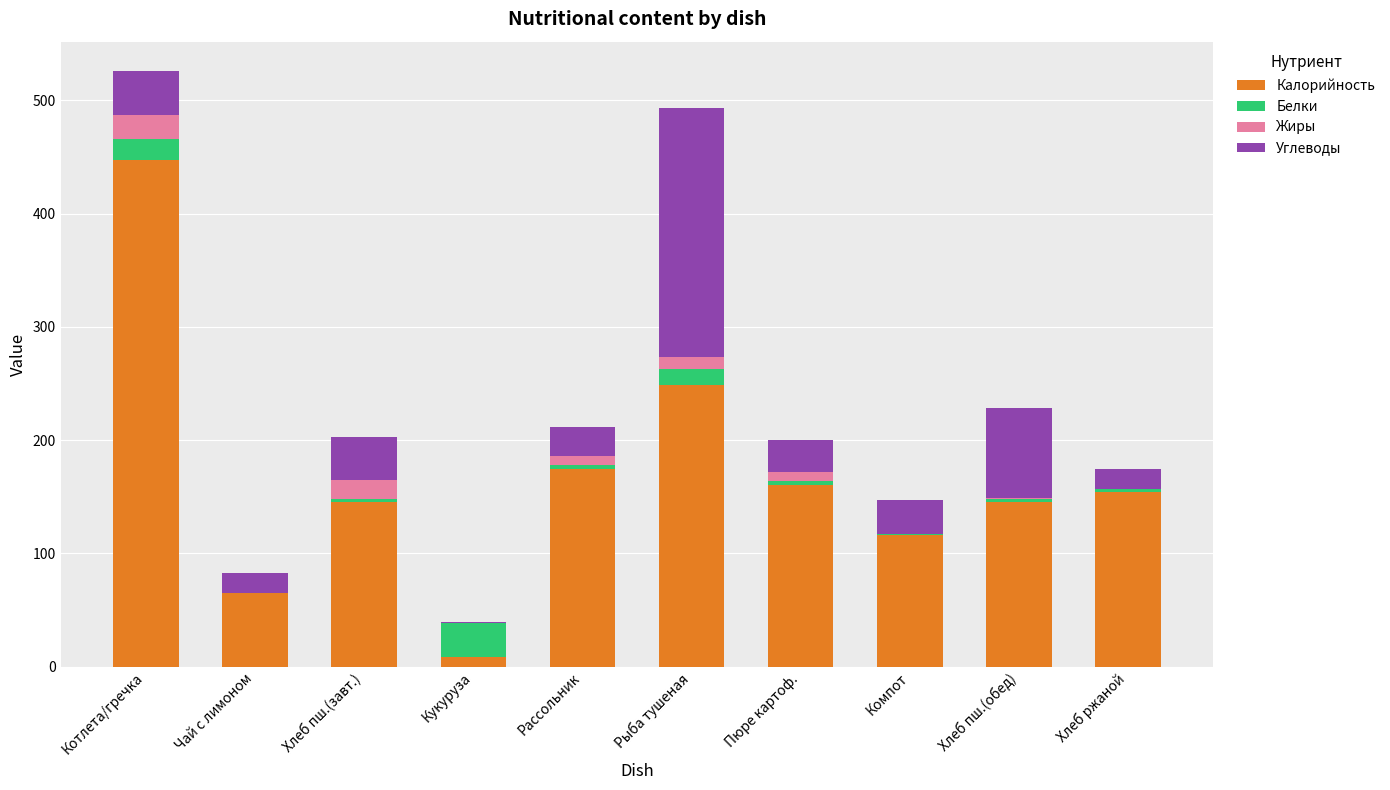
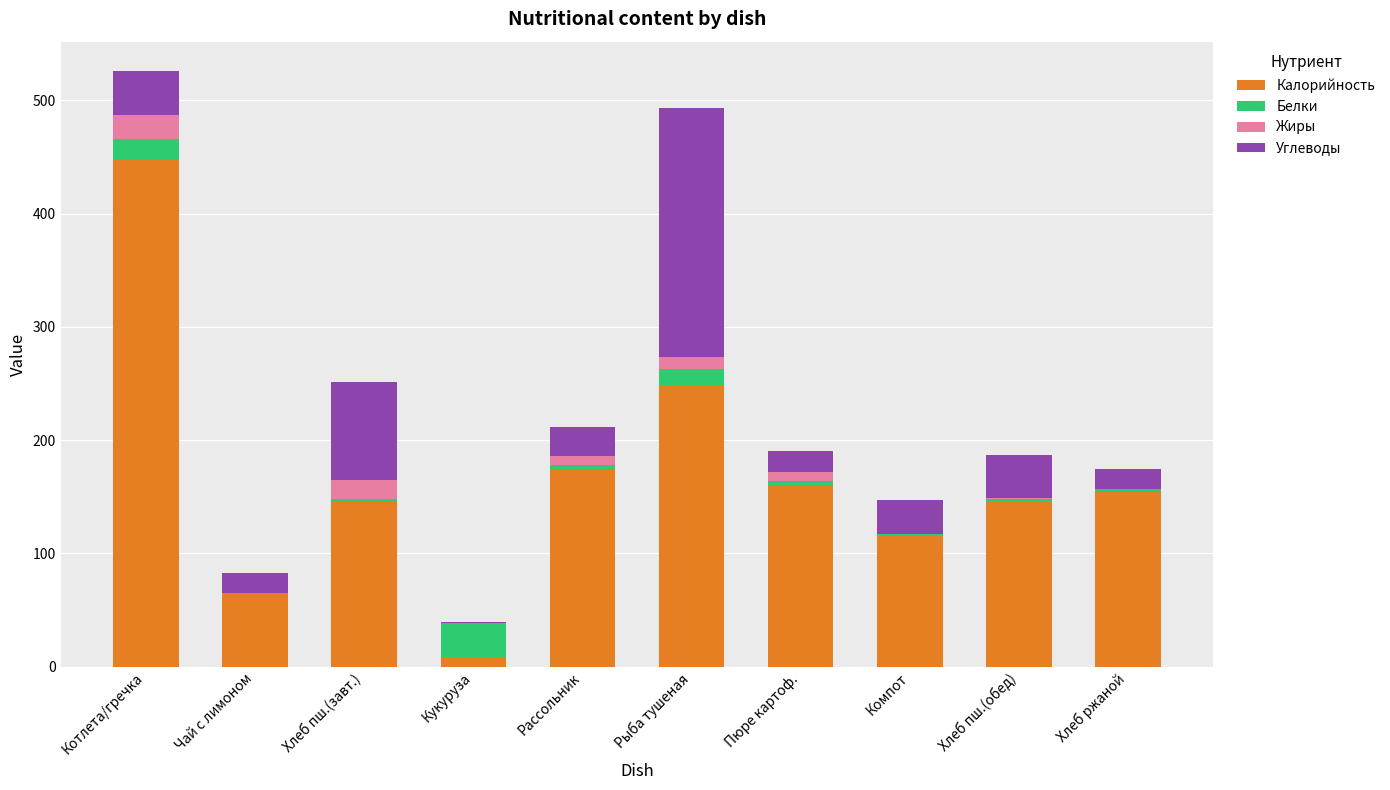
  {
    "Калорийность": {
      "Котлета/гречка": 447,
      "Чай с лимоном": 65,
      "Хлеб пш.(завт.)": 146,
      "Кукуруза": 9,
      "Рассольник": 174,
      "Рыба тушеная": 248,
      "Пюре картоф.": 161,
      "Компот": 117,
      "Хлеб пш.(обед)": 146,
      "Хлеб ржаной": 154
    },
    "Белки": {
      "Котлета/гречка": 19,
      "Хлеб пш.(завт.)": 3,
      "Кукуруза": 30,
      "Рассольник": 4,
      "Рыба тушеная": 14,
      "Пюре картоф.": 4,
      "Хлеб пш.(обед)": 3,
      "Хлеб ржаной": 3
    },
    "Жиры": {
      "Котлета/гречка": 21,
      "Чай с лимоном": 0,
      "Хлеб пш.(завт.)": 17,
      "Кукуруза": 0,
      "Рассольник": 8,
      "Рыба тушеная": 11,
      "Пюре картоф.": 8,
      "Компот": 0
    },
    "Углеводы": {
      "Котлета/гречка": 38,
      "Чай с лимоном": 18,
-     "Хлеб пш.(завт.)": 38,
+     "Хлеб пш.(завт.)": 86,
      "Рассольник": 26,
      "Рыба тушеная": 220,
-     "Пюре картоф.": 28,
+     "Пюре картоф.": 19,
      "Компот": 30,
-     "Хлеб пш.(обед)": 79,
+     "Хлеб пш.(обед)": 38,
      "Хлеб ржаной": 17
    }
  }
